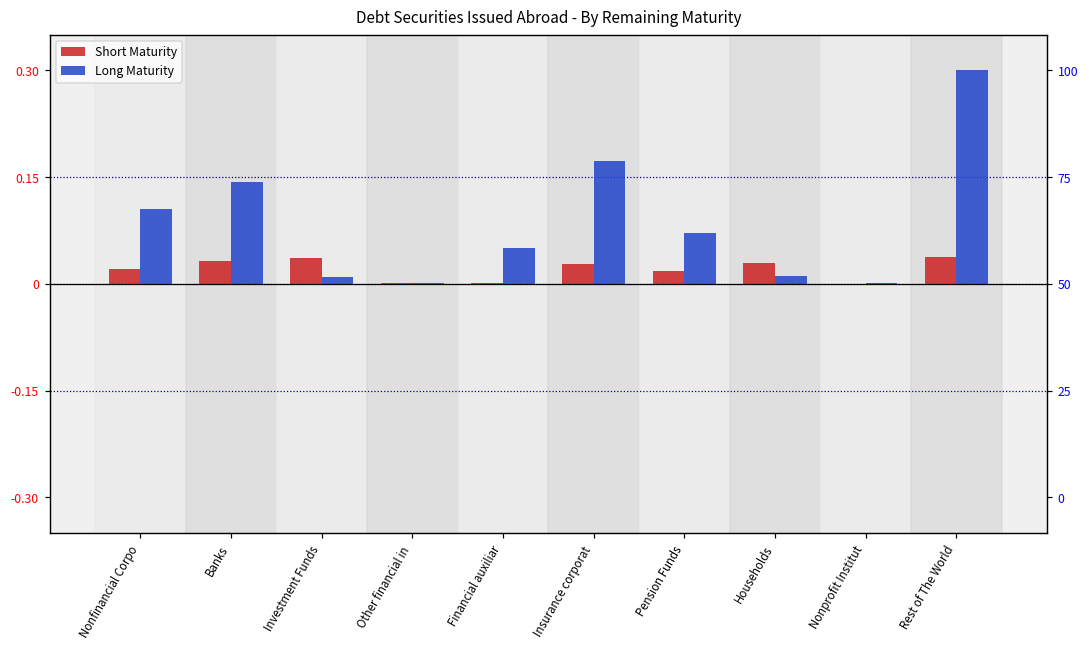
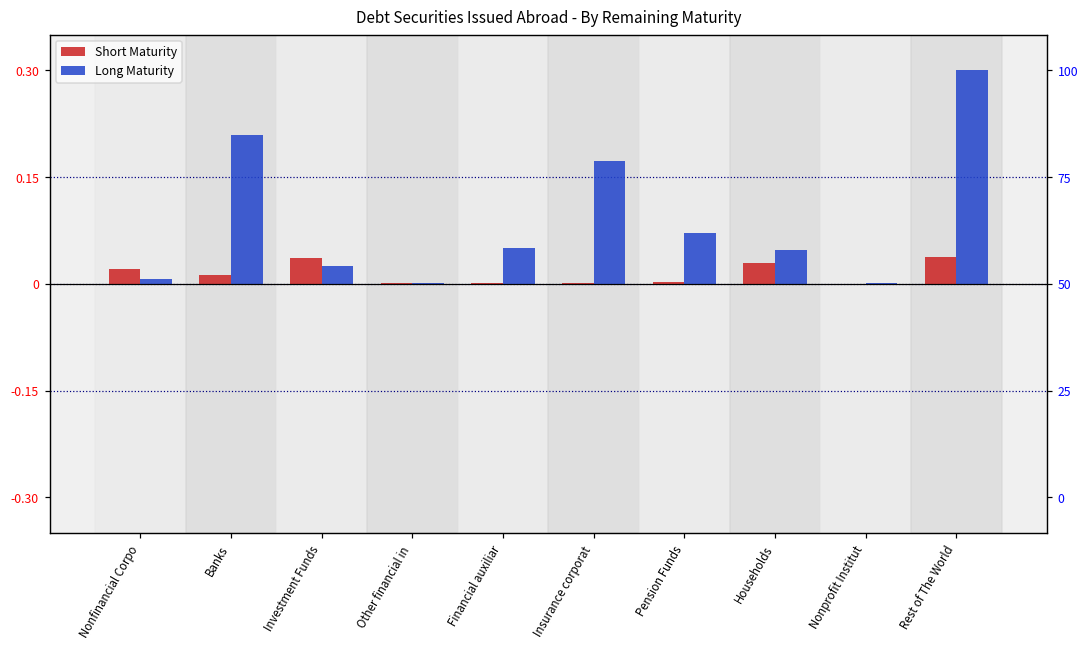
  {
    "Short Maturity": {
      "Nonfinancial Corpo": 0.02,
-     "Banks": 0.03,
+     "Banks": 0.01,
      "Investment Funds": 0.04,
-     "Insurance corporat": 0.03,
-     "Pension Funds": 0.02,
+     "Insurance corporat": 0.00,
+     "Pension Funds": 0.00,
      "Households": 0.03,
      "Rest of The World": 0.04
    },
    "Long Maturity": {
-     "Nonfinancial Corpo": 0.11,
-     "Banks": 0.14,
-     "Investment Funds": 0.01,
+     "Nonfinancial Corpo": 0.01,
+     "Banks": 0.21,
+     "Investment Funds": 0.02,
      "Financial auxiliar": 0.05,
      "Insurance corporat": 0.17,
      "Pension Funds": 0.07,
-     "Households": 0.01,
+     "Households": 0.05,
      "Rest of The World": 0.30
    }
  }
